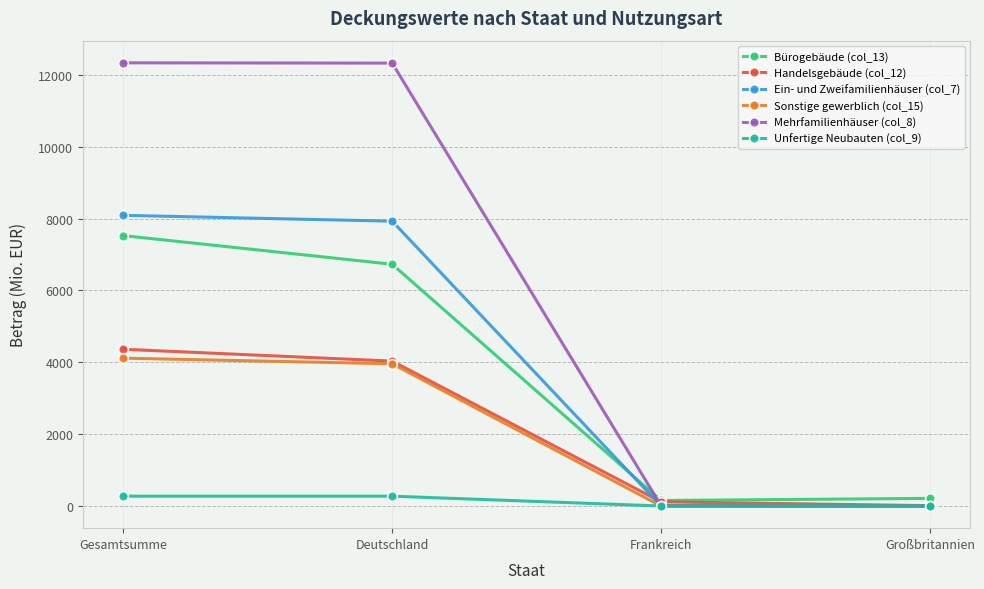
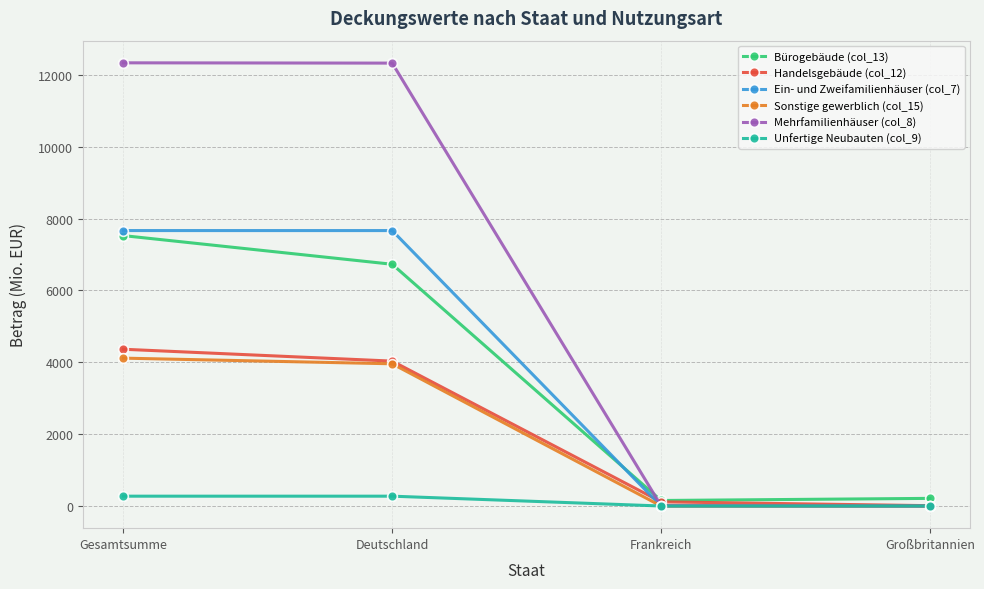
  {
    "Ein- und Zweifamilienhäuser (col_7)": {
-     "Gesamtsumme": 8100,
-     "Deutschland": 7900
+     "Gesamtsumme": 7700,
+     "Deutschland": 7700
    },
    "Mehrfamilienhäuser (col_8)": {
      "Gesamtsumme": 12300,
      "Deutschland": 12300
    }
  }
